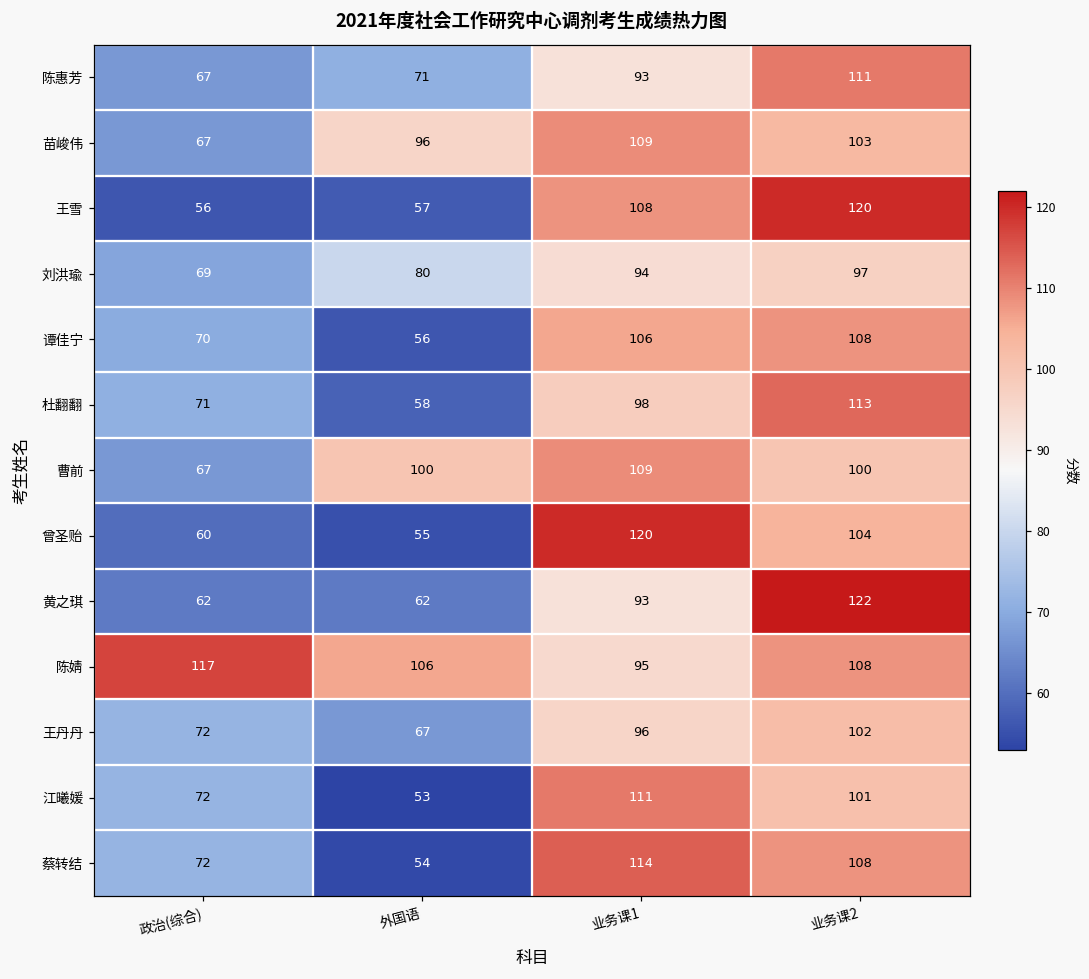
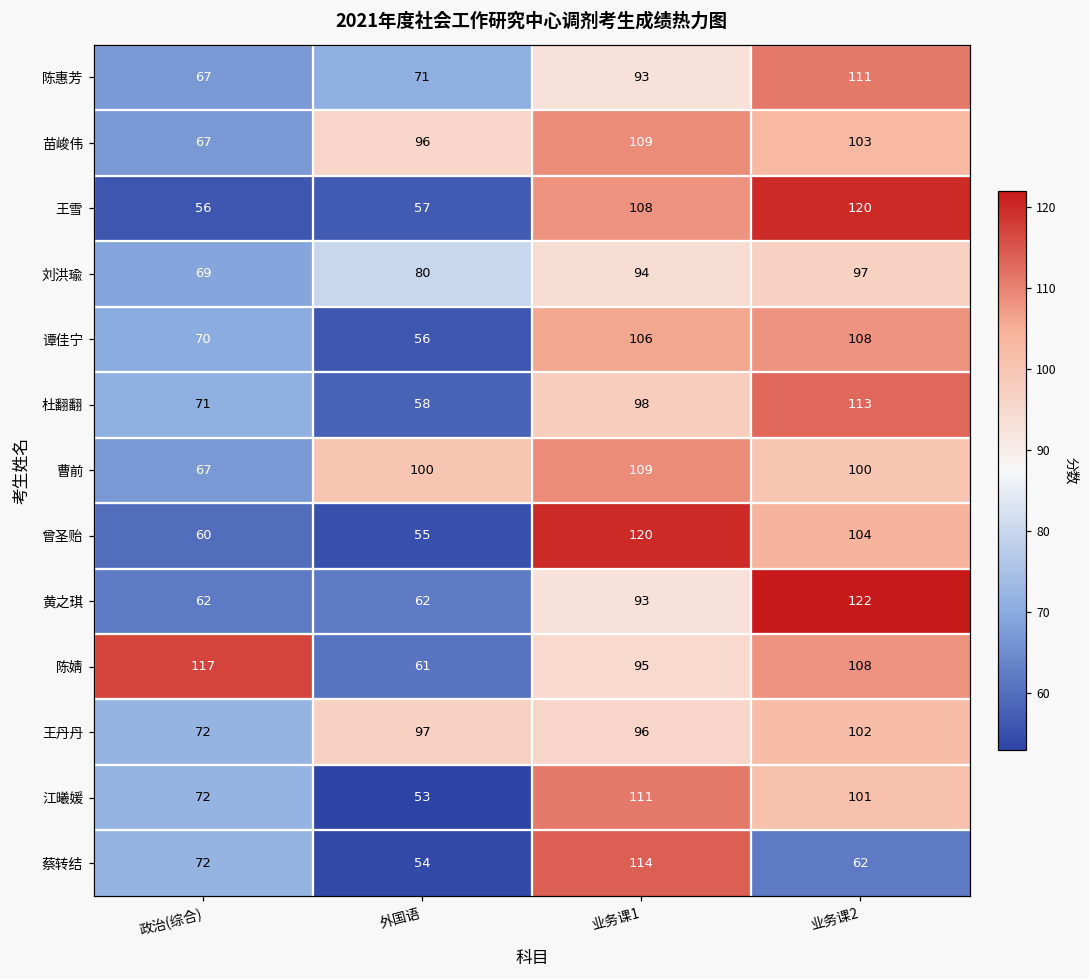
  {
    "陈惠芳": {
      "政治(综合)": 67,
      "外国语": 71,
      "业务课1": 93,
      "业务课2": 111
    },
    "苗峻伟": {
      "政治(综合)": 67,
      "外国语": 96,
      "业务课1": 109,
      "业务课2": 103
    },
    "王雪": {
      "政治(综合)": 56,
      "外国语": 57,
      "业务课1": 108,
      "业务课2": 120
    },
    "刘洪瑜": {
      "政治(综合)": 69,
      "外国语": 80,
      "业务课1": 94,
      "业务课2": 97
    },
    "谭佳宁": {
      "政治(综合)": 70,
      "外国语": 56,
      "业务课1": 106,
      "业务课2": 108
    },
    "杜翻翻": {
      "政治(综合)": 71,
      "外国语": 58,
      "业务课1": 98,
      "业务课2": 113
    },
    "曹前": {
      "政治(综合)": 67,
      "外国语": 100,
      "业务课1": 109,
      "业务课2": 100
    },
    "曾圣贻": {
      "政治(综合)": 60,
      "外国语": 55,
      "业务课1": 120,
      "业务课2": 104
    },
    "黄之琪": {
      "政治(综合)": 62,
      "外国语": 62,
      "业务课1": 93,
      "业务课2": 122
    },
    "陈婧": {
      "政治(综合)": 117,
-     "外国语": 106,
+     "外国语": 61,
      "业务课1": 95,
      "业务课2": 108
    },
    "王丹丹": {
      "政治(综合)": 72,
-     "外国语": 67,
+     "外国语": 97,
      "业务课1": 96,
      "业务课2": 102
    },
    "江曦媛": {
      "政治(综合)": 72,
      "外国语": 53,
      "业务课1": 111,
      "业务课2": 101
    },
    "蔡转结": {
      "政治(综合)": 72,
      "外国语": 54,
      "业务课1": 114,
-     "业务课2": 108
+     "业务课2": 62
    }
  }
